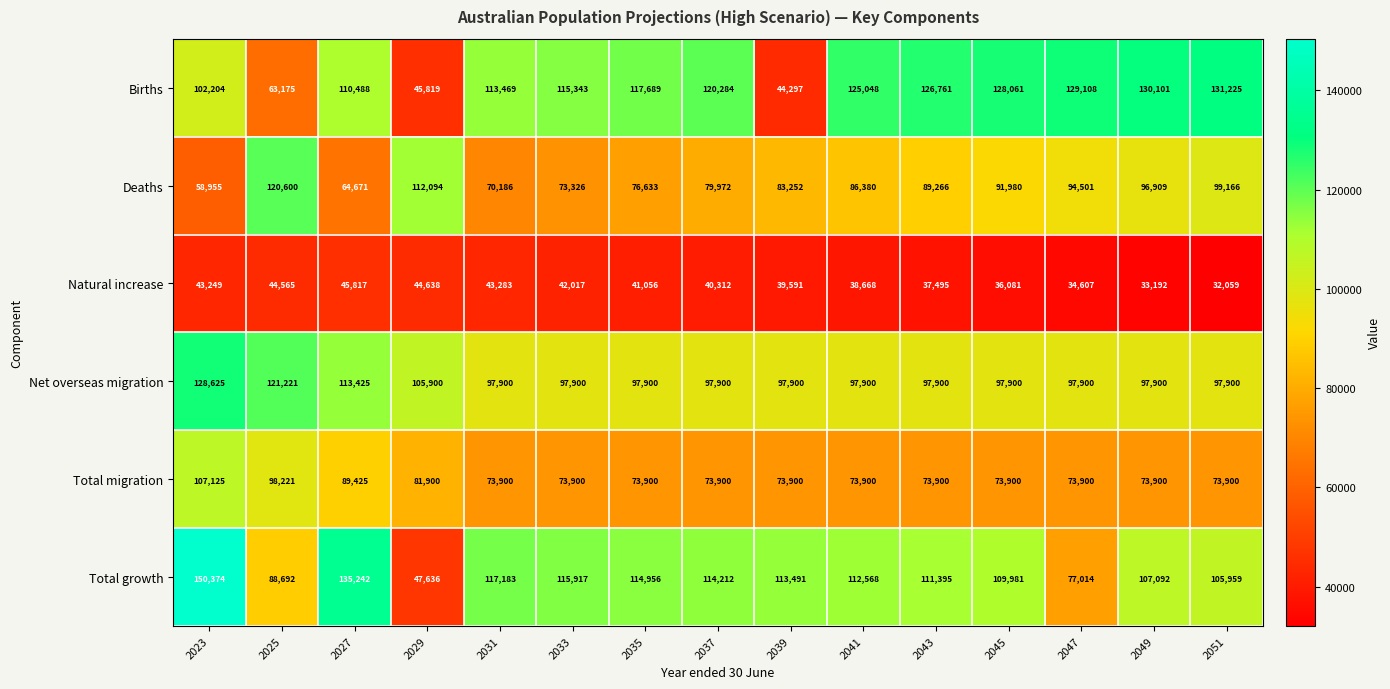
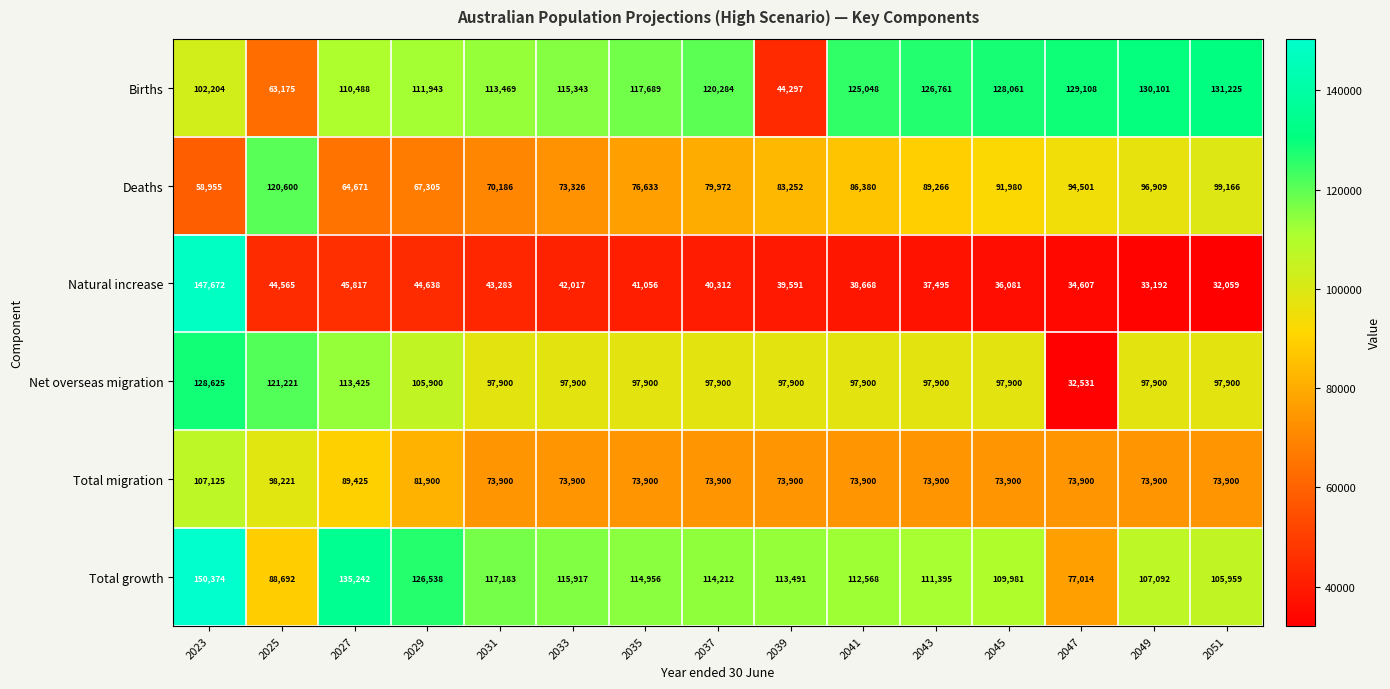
  {
    "Births": {
      "2023": "102,204",
      "2025": "63,175",
      "2027": "110,488",
-     "2029": "45,819",
+     "2029": "111,943",
      "2031": "113,469",
      "2033": "115,343",
      "2035": "117,689",
      "2037": "120,284",
      "2039": "44,297",
      "2041": "125,048",
      "2043": "126,761",
      "2045": "128,061",
      "2047": "129,108",
      "2049": "130,101",
      "2051": "131,225"
    },
    "Deaths": {
      "2023": "58,955",
      "2025": "120,600",
      "2027": "64,671",
-     "2029": "112,094",
+     "2029": "67,305",
      "2031": "70,186",
      "2033": "73,326",
      "2035": "76,633",
      "2037": "79,972",
      "2039": "83,252",
      "2041": "86,380",
      "2043": "89,266",
      "2045": "91,980",
      "2047": "94,501",
      "2049": "96,909",
      "2051": "99,166"
    },
    "Natural increase": {
-     "2023": "43,249",
+     "2023": "147,672",
      "2025": "44,565",
      "2027": "45,817",
      "2029": "44,638",
      "2031": "43,283",
      "2033": "42,017",
      "2035": "41,056",
      "2037": "40,312",
      "2039": "39,591",
      "2041": "38,668",
      "2043": "37,495",
      "2045": "36,081",
      "2047": "34,607",
      "2049": "33,192",
      "2051": "32,059"
    },
    "Net overseas migration": {
      "2023": "128,625",
      "2025": "121,221",
      "2027": "113,425",
      "2029": "105,900",
      "2031": "97,900",
      "2033": "97,900",
      "2035": "97,900",
      "2037": "97,900",
      "2039": "97,900",
      "2041": "97,900",
      "2043": "97,900",
      "2045": "97,900",
-     "2047": "97,900",
+     "2047": "32,531",
      "2049": "97,900",
      "2051": "97,900"
    },
    "Total migration": {
      "2023": "107,125",
      "2025": "98,221",
      "2027": "89,425",
      "2029": "81,900",
      "2031": "73,900",
      "2033": "73,900",
      "2035": "73,900",
      "2037": "73,900",
      "2039": "73,900",
      "2041": "73,900",
      "2043": "73,900",
      "2045": "73,900",
      "2047": "73,900",
      "2049": "73,900",
      "2051": "73,900"
    },
    "Total growth": {
      "2023": "150,374",
      "2025": "88,692",
      "2027": "135,242",
-     "2029": "47,636",
+     "2029": "126,538",
      "2031": "117,183",
      "2033": "115,917",
      "2035": "114,956",
      "2037": "114,212",
      "2039": "113,491",
      "2041": "112,568",
      "2043": "111,395",
      "2045": "109,981",
      "2047": "77,014",
      "2049": "107,092",
      "2051": "105,959"
    }
  }
